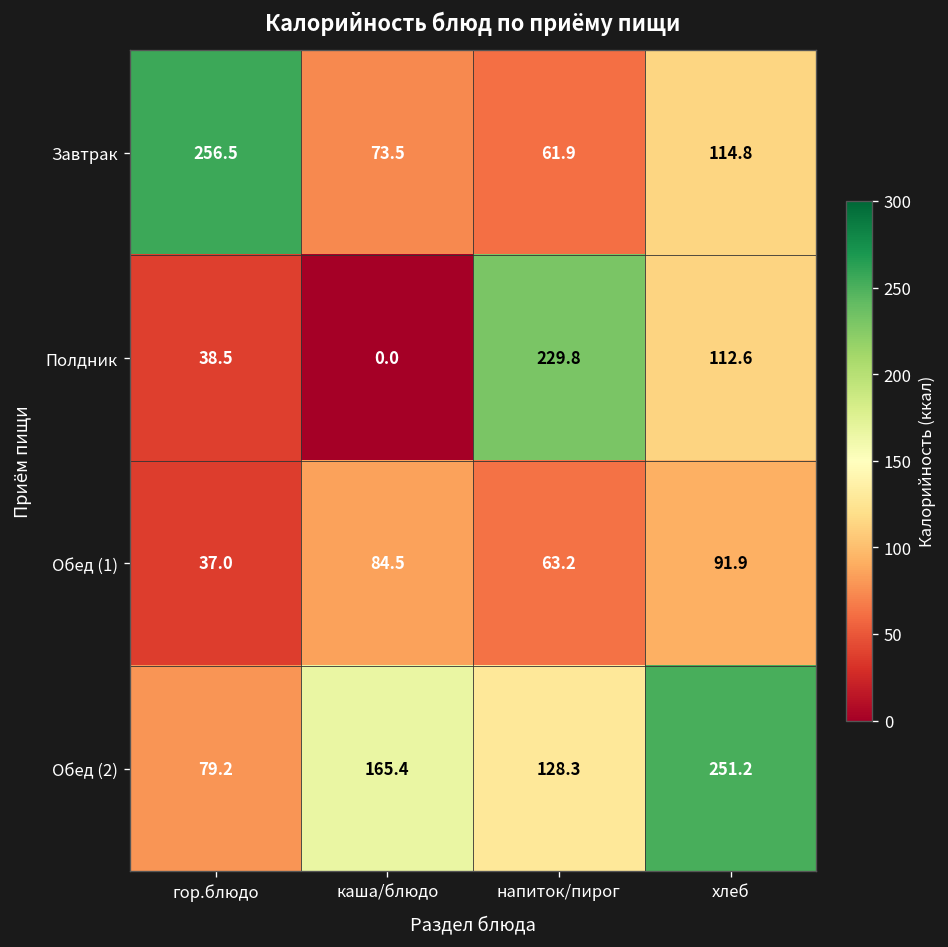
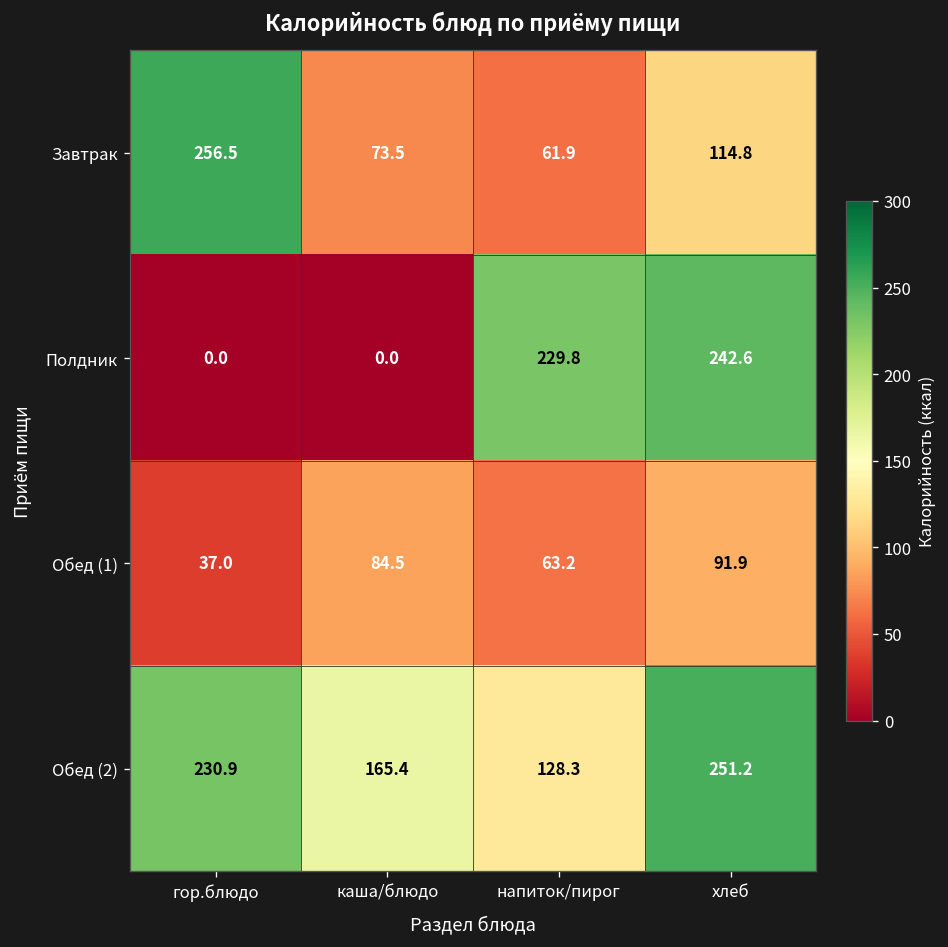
  {
    "Завтрак": {
      "гор.блюдо": 256.5,
      "каша/блюдо": 73.5,
      "напиток/пирог": 61.9,
      "хлеб": 114.8
    },
    "Полдник": {
-     "гор.блюдо": 38.5,
+     "гор.блюдо": 0.0,
      "каша/блюдо": 0.0,
      "напиток/пирог": 229.8,
-     "хлеб": 112.6
+     "хлеб": 242.6
    },
    "Обед (1)": {
      "гор.блюдо": 37.0,
      "каша/блюдо": 84.5,
      "напиток/пирог": 63.2,
      "хлеб": 91.9
    },
    "Обед (2)": {
-     "гор.блюдо": 79.2,
+     "гор.блюдо": 230.9,
      "каша/блюдо": 165.4,
      "напиток/пирог": 128.3,
      "хлеб": 251.2
    }
  }
